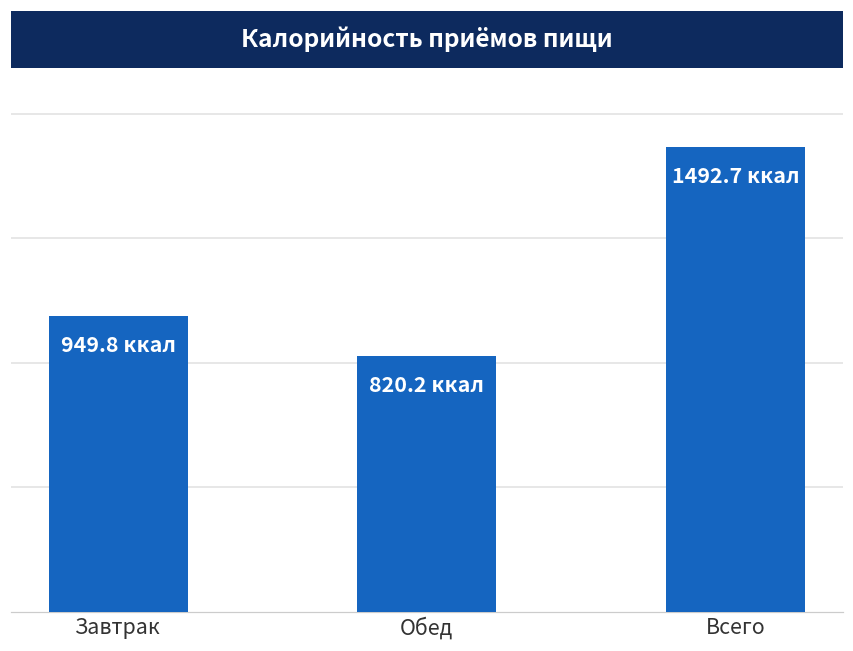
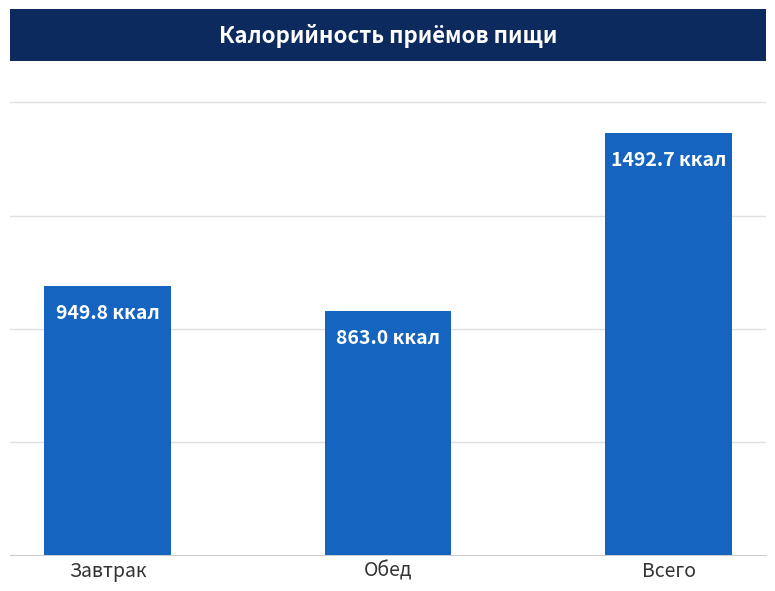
  {
    "Завтрак": 949.8,
-   "Обед": 820.2,
+   "Обед": 863.0,
    "Всего": 1492.7
  }
